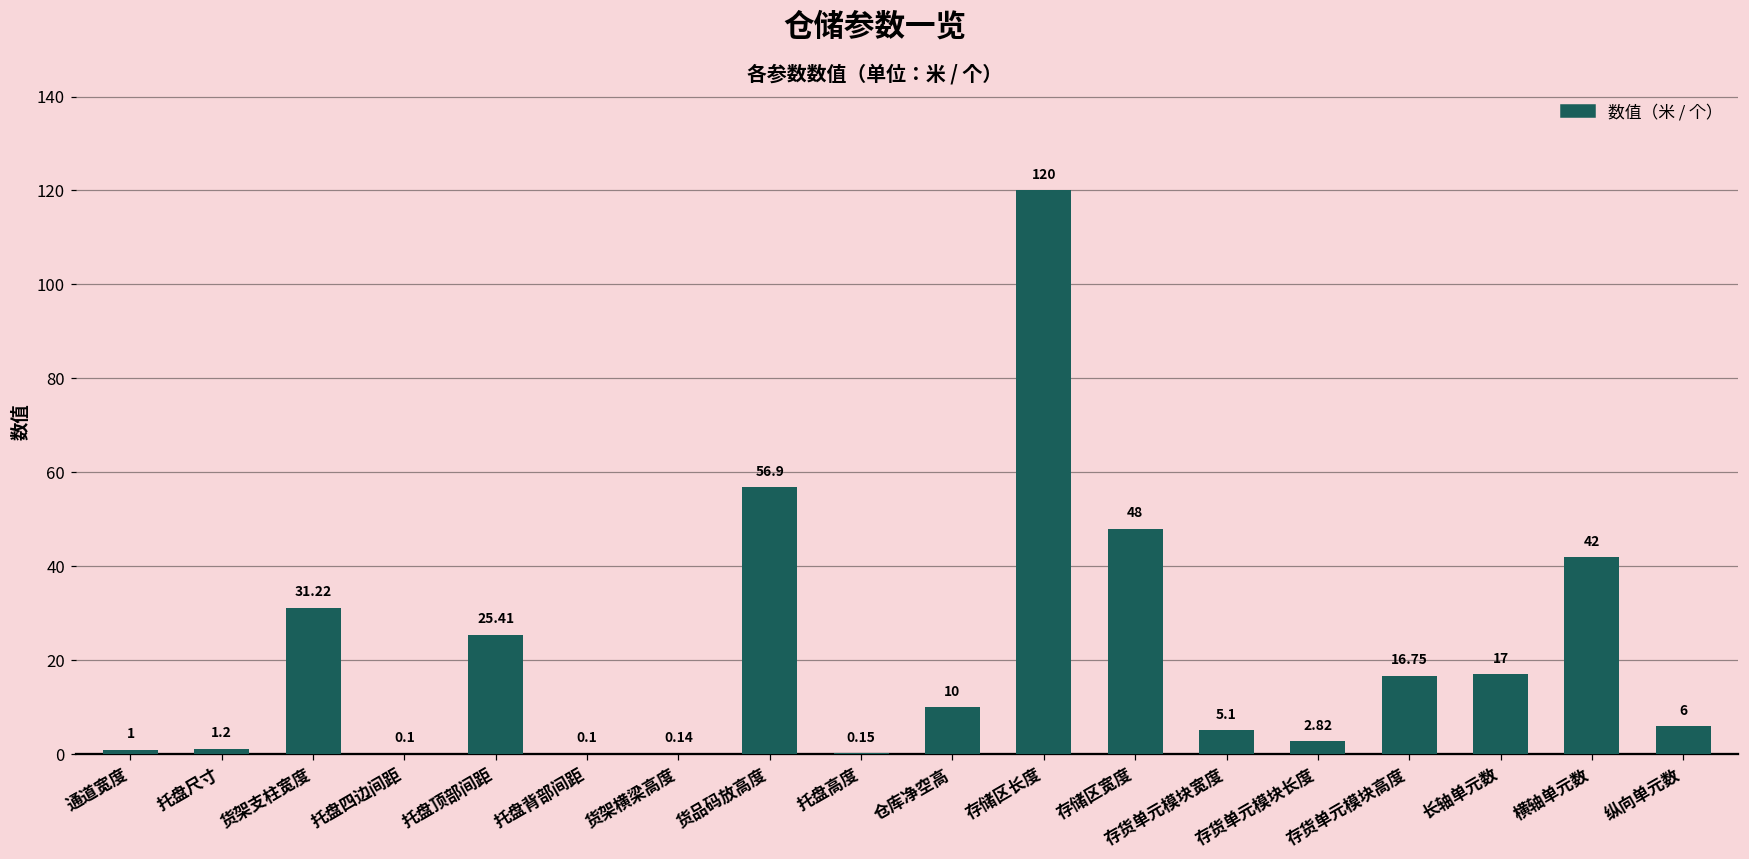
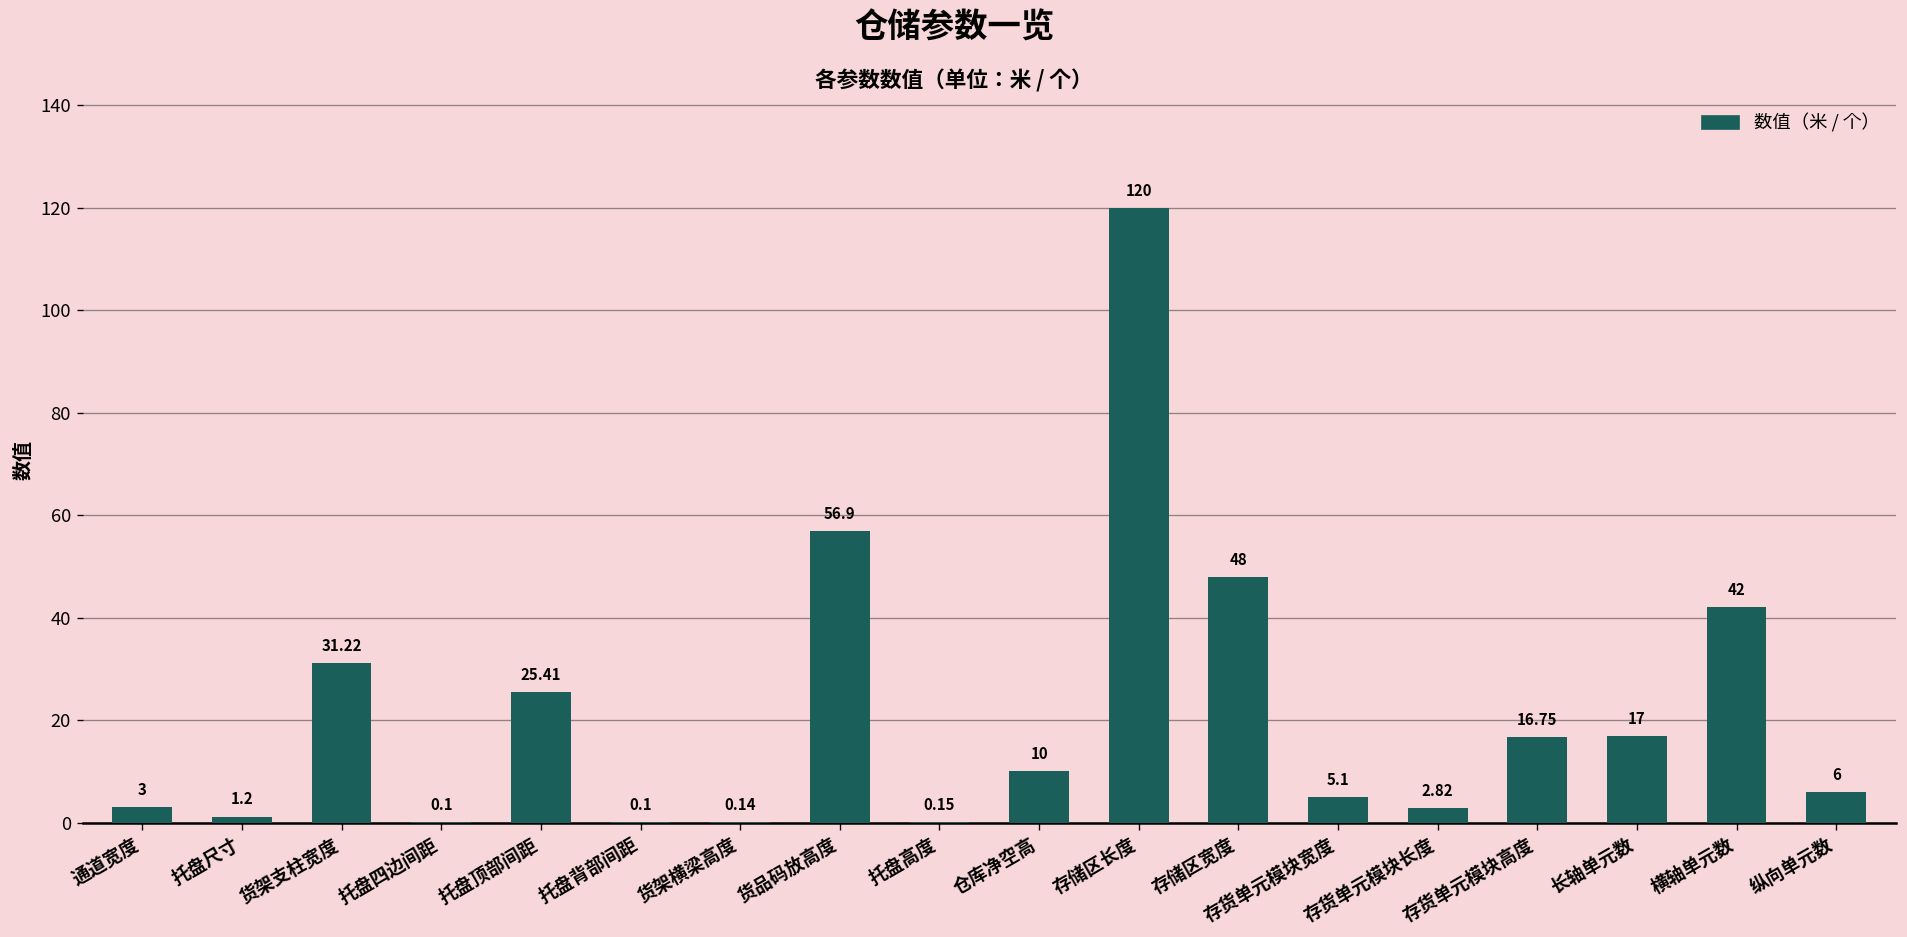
  {
-   "通道宽度": 1,
+   "通道宽度": 3,
    "托盘尺寸": 1.2,
    "货架支柱宽度": 31.22,
    "托盘四边间距": 0.1,
    "托盘顶部间距": 25.41,
    "托盘背部间距": 0.1,
    "货架横梁高度": 0.14,
    "货品码放高度": 56.9,
    "托盘高度": 0.15,
    "仓库净空高": 10,
    "存储区长度": 120,
    "存储区宽度": 48,
    "存货单元模块宽度": 5.1,
    "存货单元模块长度": 2.82,
    "存货单元模块高度": 16.75,
    "长轴单元数": 17,
    "横轴单元数": 42,
    "纵向单元数": 6
  }
